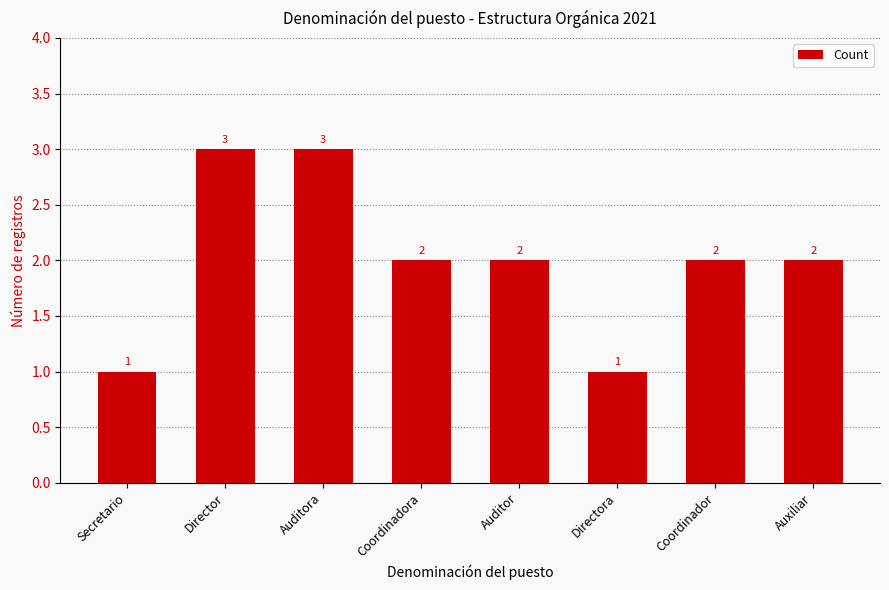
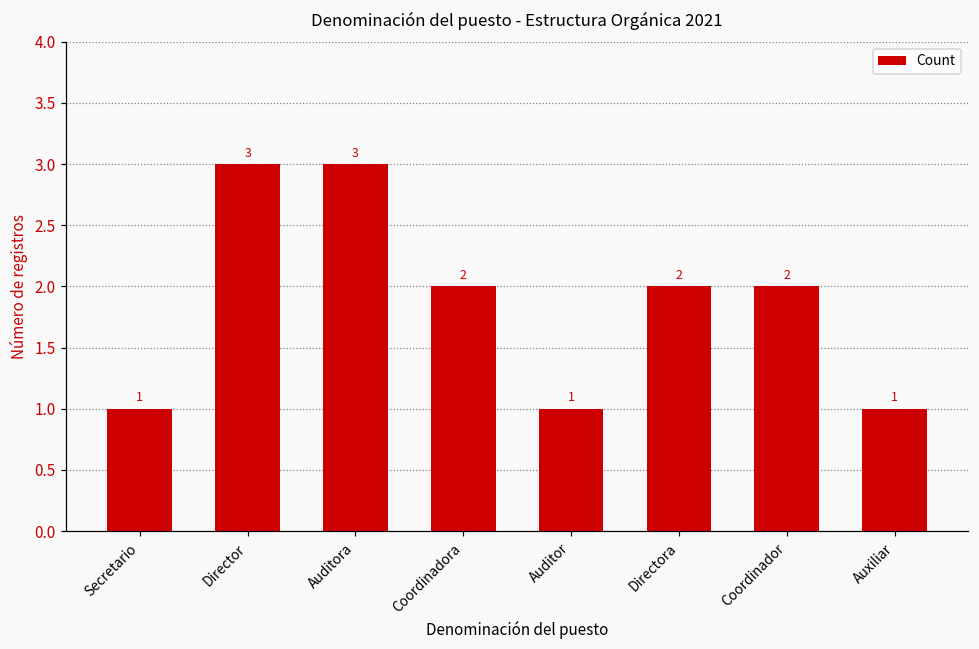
  {
    "Secretario": 1,
    "Director": 3,
    "Auditora": 3,
    "Coordinadora": 2,
-   "Auditor": 2,
-   "Directora": 1,
+   "Auditor": 1,
+   "Directora": 2,
    "Coordinador": 2,
-   "Auxiliar": 2
+   "Auxiliar": 1
  }
